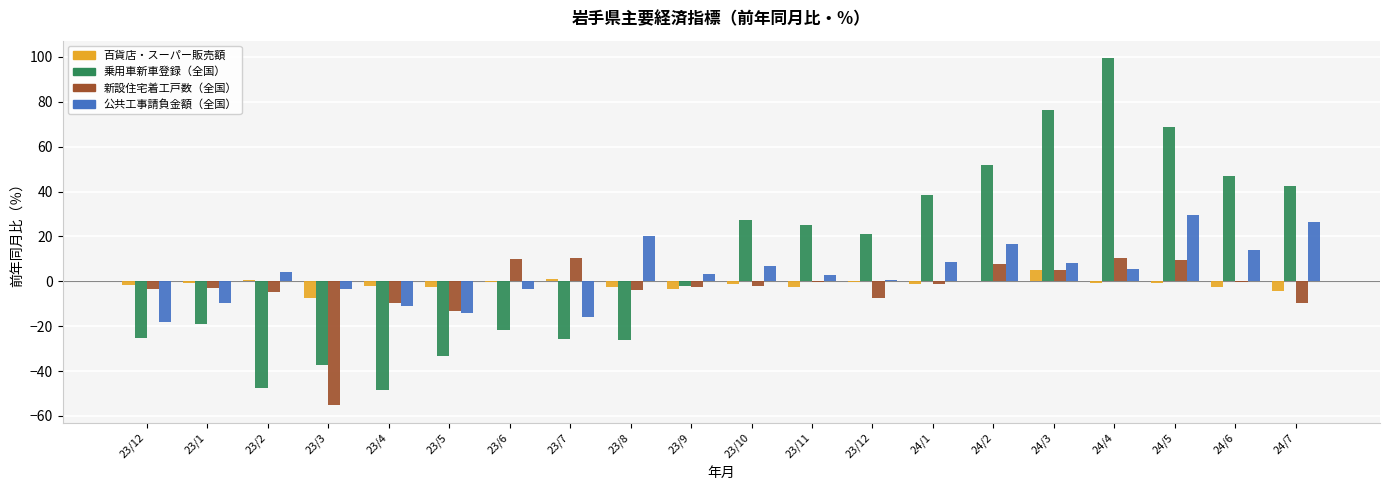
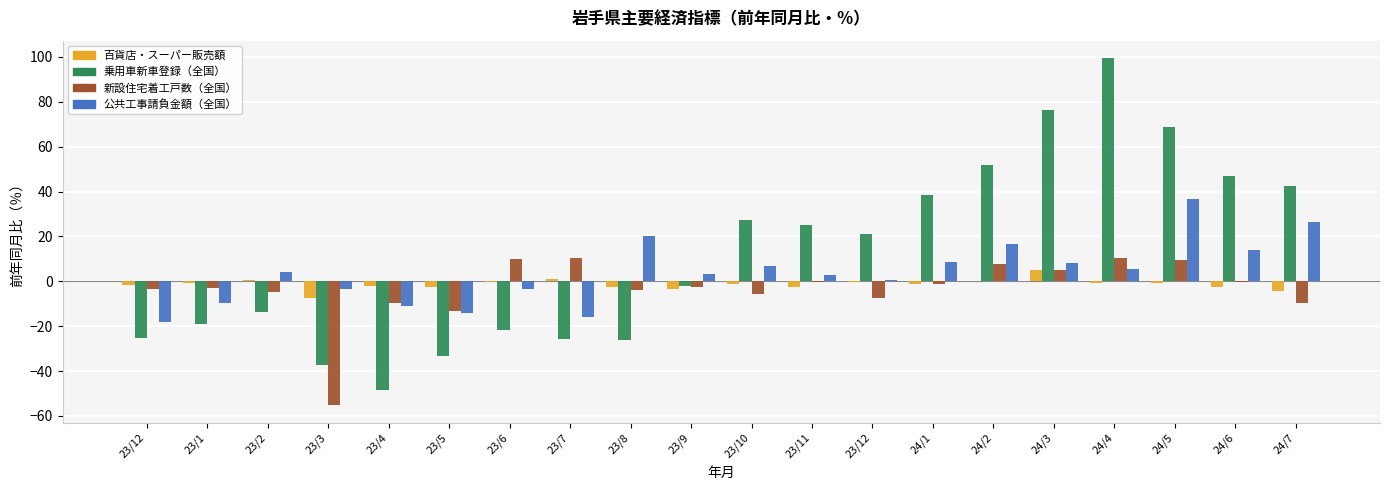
  {
    "百貨店・スーパー販売額": {
      "23/3": -7,
      "23/4": -2,
      "23/5": -3,
      "23/8": -3,
      "23/9": -4,
      "23/10": -1,
      "23/11": -3,
      "24/1": -1,
      "24/3": 5,
      "24/6": -3,
      "24/7": -4
    },
    "乗用車新車登録（全国）": {
      "23/1": -19,
-     "23/2": -48,
+     "23/2": -14,
      "23/3": -37,
      "23/4": -49,
      "23/5": -33,
      "23/6": -22,
      "23/7": -26,
      "23/8": -26,
      "23/9": -2,
      "23/10": 28,
      "23/11": 25,
      "24/1": 38,
      "24/2": 52,
      "24/3": 76,
      "24/4": 100,
      "24/5": 69,
      "24/6": 47,
      "24/7": 42
    },
    "新設住宅着工戸数（全国）": {
      "23/1": -3,
      "23/2": -5,
      "23/3": -55,
      "23/4": -10,
      "23/5": -13,
      "23/6": 10,
      "23/7": 11,
      "23/8": -4,
      "23/9": -3,
-     "23/10": -2,
+     "23/10": -6,
      "24/2": 8,
      "24/3": 5,
      "24/4": 10,
      "24/5": 9,
      "24/7": -10
    },
    "公共工事請負金額（全国）": {
      "23/1": -10,
      "23/2": 4,
      "23/3": -4,
      "23/4": -11,
      "23/5": -14,
      "23/6": -3,
      "23/7": -16,
      "23/8": 20,
      "23/9": 3,
      "23/10": 7,
      "23/11": 3,
      "24/1": 9,
      "24/2": 17,
      "24/3": 8,
      "24/4": 5,
-     "24/5": 30,
+     "24/5": 37,
      "24/6": 14,
      "24/7": 27
    }
  }
